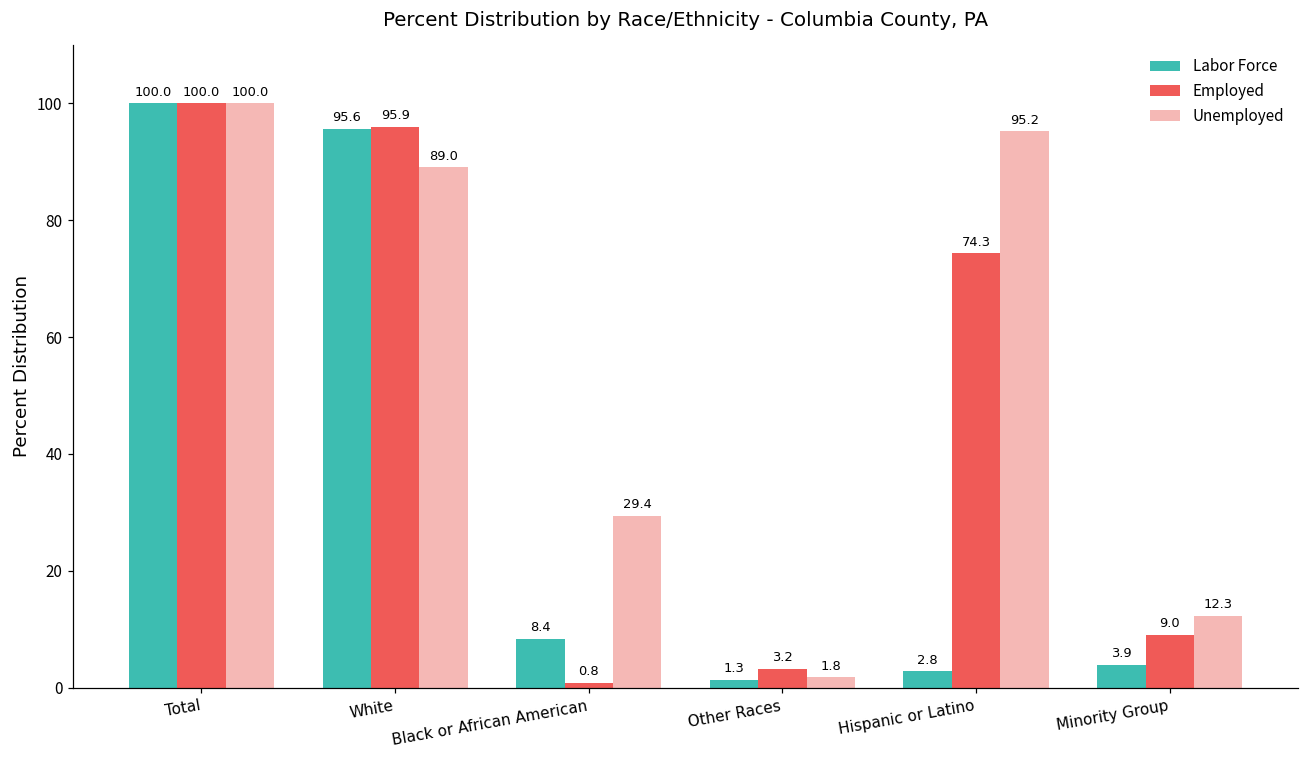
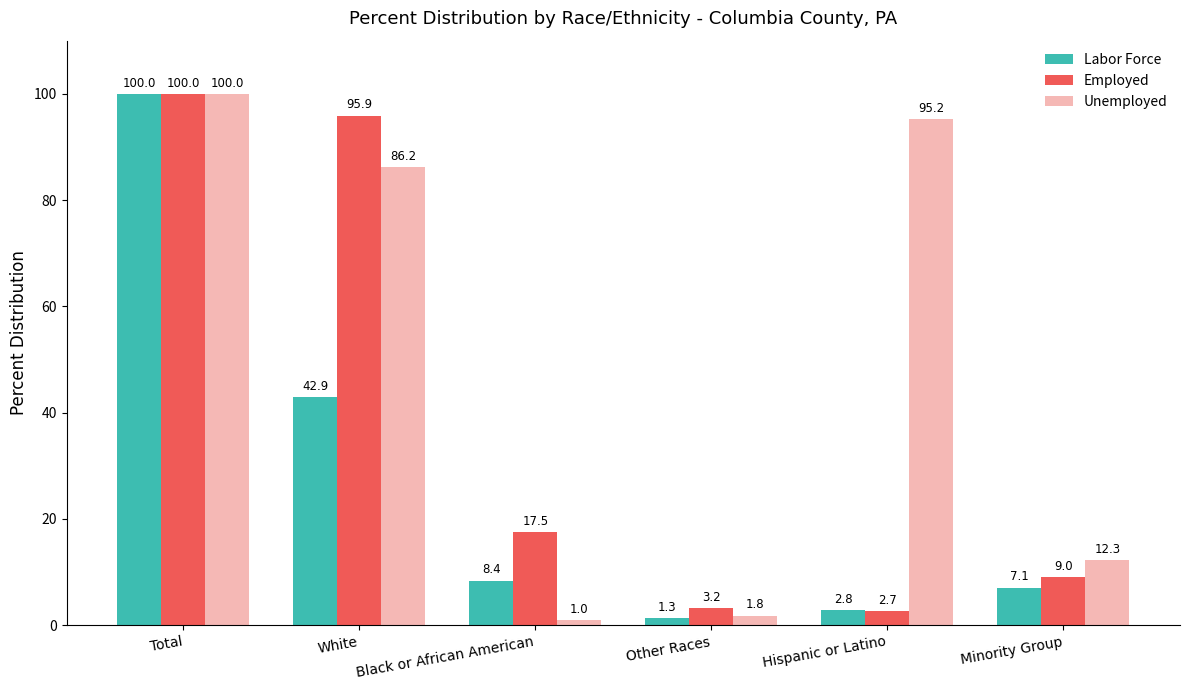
  {
    "Labor Force": {
      "Total": 100.0,
-     "White": 95.6,
+     "White": 42.9,
      "Black or African American": 8.4,
      "Other Races": 1.3,
      "Hispanic or Latino": 2.8,
-     "Minority Group": 3.9
+     "Minority Group": 7.1
    },
    "Employed": {
      "Total": 100.0,
      "White": 95.9,
-     "Black or African American": 0.8,
+     "Black or African American": 17.5,
      "Other Races": 3.2,
-     "Hispanic or Latino": 74.3,
+     "Hispanic or Latino": 2.7,
      "Minority Group": 9.0
    },
    "Unemployed": {
      "Total": 100.0,
-     "White": 89.0,
-     "Black or African American": 29.4,
+     "White": 86.2,
+     "Black or African American": 1.0,
      "Other Races": 1.8,
      "Hispanic or Latino": 95.2,
      "Minority Group": 12.3
    }
  }
